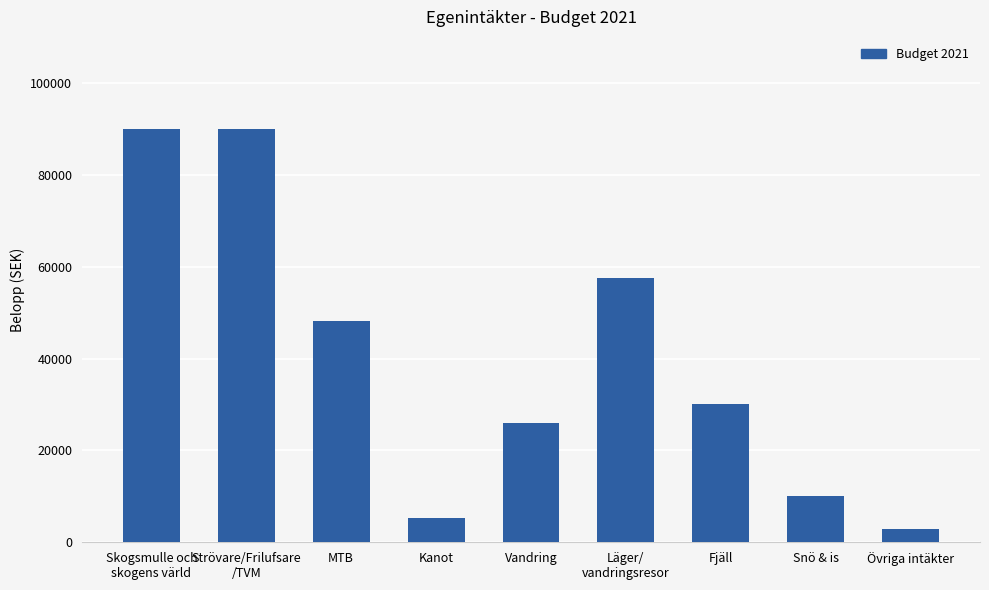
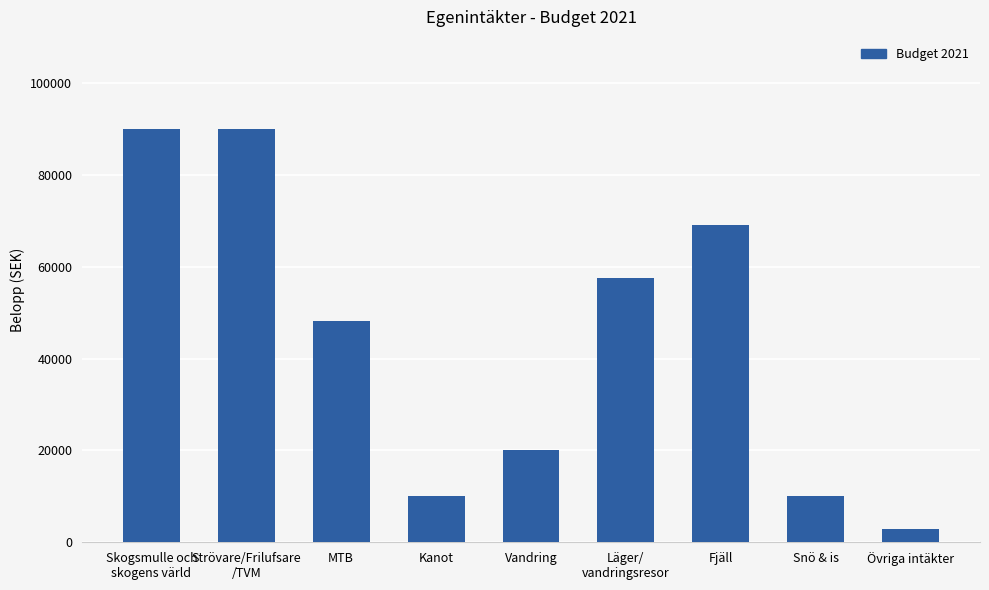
  {
    "Skogsmulle och skogens värld": 90000,
    "Strövare/Frilufsare /TVM": 90000,
    "MTB": 48000,
-   "Kanot": 5000,
-   "Vandring": 26000,
+   "Kanot": 10000,
+   "Vandring": 20000,
    "Läger/ vandringsresor": 57000,
-   "Fjäll": 30000,
+   "Fjäll": 69000,
    "Snö & is": 10000,
    "Övriga intäkter": 3000
  }
